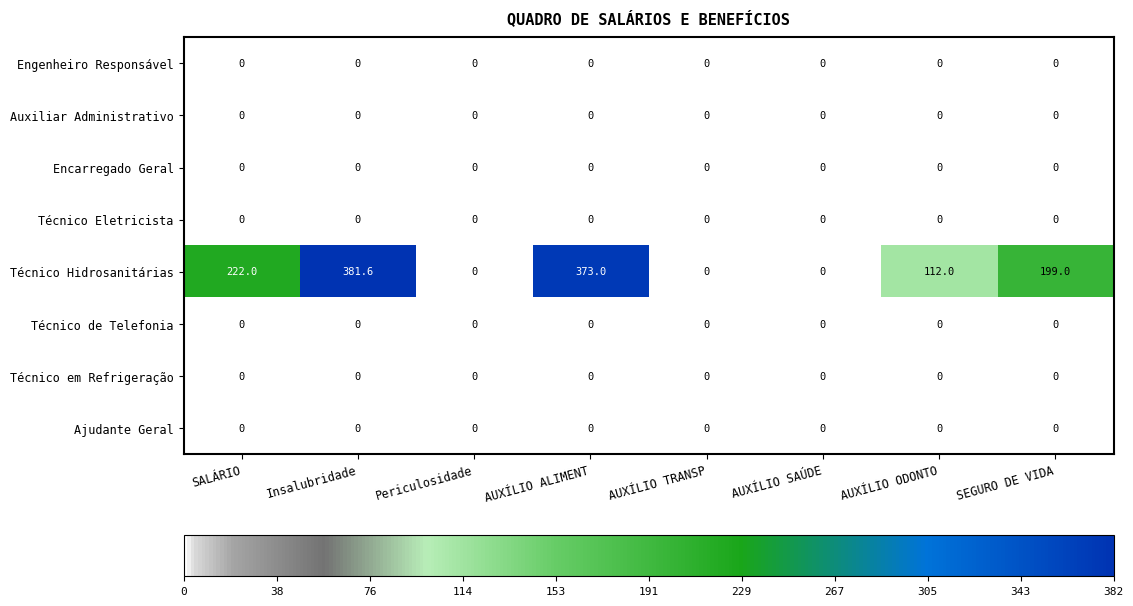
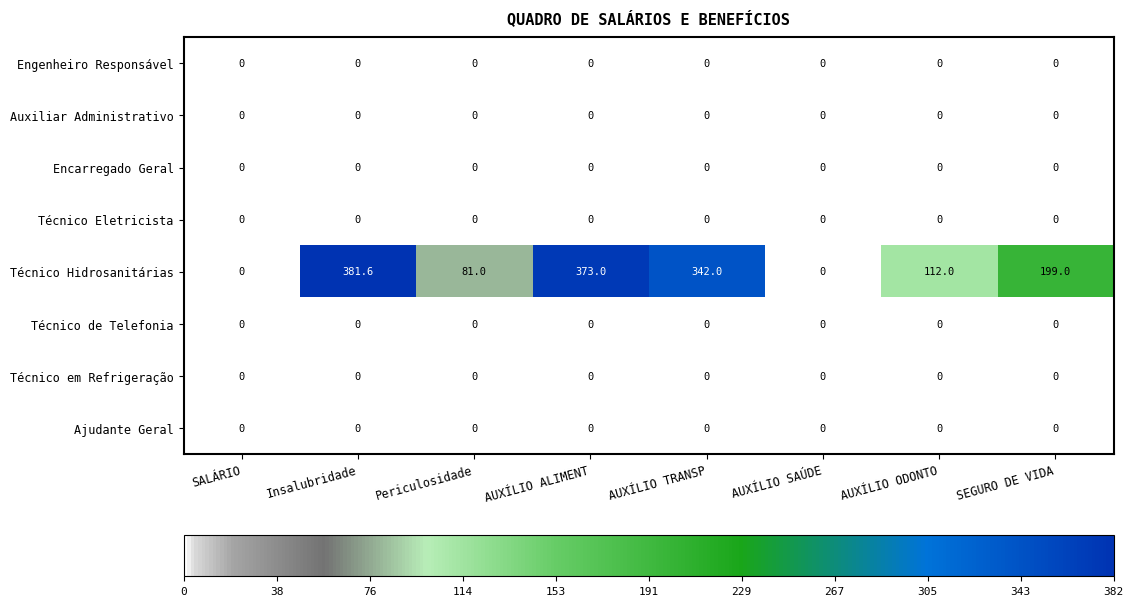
  {
    "Engenheiro Responsável": {
      "SALÁRIO": 0,
      "Insalubridade": 0,
      "Periculosidade": 0,
      "AUXÍLIO ALIMENT": 0,
      "AUXÍLIO TRANSP": 0,
      "AUXÍLIO SAÚDE": 0,
      "AUXÍLIO ODONTO": 0,
      "SEGURO DE VIDA": 0
    },
    "Auxiliar Administrativo": {
      "SALÁRIO": 0,
      "Insalubridade": 0,
      "Periculosidade": 0,
      "AUXÍLIO ALIMENT": 0,
      "AUXÍLIO TRANSP": 0,
      "AUXÍLIO SAÚDE": 0,
      "AUXÍLIO ODONTO": 0,
      "SEGURO DE VIDA": 0
    },
    "Encarregado Geral": {
      "SALÁRIO": 0,
      "Insalubridade": 0,
      "Periculosidade": 0,
      "AUXÍLIO ALIMENT": 0,
      "AUXÍLIO TRANSP": 0,
      "AUXÍLIO SAÚDE": 0,
      "AUXÍLIO ODONTO": 0,
      "SEGURO DE VIDA": 0
    },
    "Técnico Eletricista": {
      "SALÁRIO": 0,
      "Insalubridade": 0,
      "Periculosidade": 0,
      "AUXÍLIO ALIMENT": 0,
      "AUXÍLIO TRANSP": 0,
      "AUXÍLIO SAÚDE": 0,
      "AUXÍLIO ODONTO": 0,
      "SEGURO DE VIDA": 0
    },
    "Técnico Hidrosanitárias": {
-     "SALÁRIO": 222.0,
+     "SALÁRIO": 0,
      "Insalubridade": 381.6,
-     "Periculosidade": 0,
+     "Periculosidade": 81.0,
      "AUXÍLIO ALIMENT": 373.0,
-     "AUXÍLIO TRANSP": 0,
+     "AUXÍLIO TRANSP": 342.0,
      "AUXÍLIO SAÚDE": 0,
      "AUXÍLIO ODONTO": 112.0,
      "SEGURO DE VIDA": 199.0
    },
    "Técnico de Telefonia": {
      "SALÁRIO": 0,
      "Insalubridade": 0,
      "Periculosidade": 0,
      "AUXÍLIO ALIMENT": 0,
      "AUXÍLIO TRANSP": 0,
      "AUXÍLIO SAÚDE": 0,
      "AUXÍLIO ODONTO": 0,
      "SEGURO DE VIDA": 0
    },
    "Técnico em Refrigeração": {
      "SALÁRIO": 0,
      "Insalubridade": 0,
      "Periculosidade": 0,
      "AUXÍLIO ALIMENT": 0,
      "AUXÍLIO TRANSP": 0,
      "AUXÍLIO SAÚDE": 0,
      "AUXÍLIO ODONTO": 0,
      "SEGURO DE VIDA": 0
    },
    "Ajudante Geral": {
      "SALÁRIO": 0,
      "Insalubridade": 0,
      "Periculosidade": 0,
      "AUXÍLIO ALIMENT": 0,
      "AUXÍLIO TRANSP": 0,
      "AUXÍLIO SAÚDE": 0,
      "AUXÍLIO ODONTO": 0,
      "SEGURO DE VIDA": 0
    }
  }
